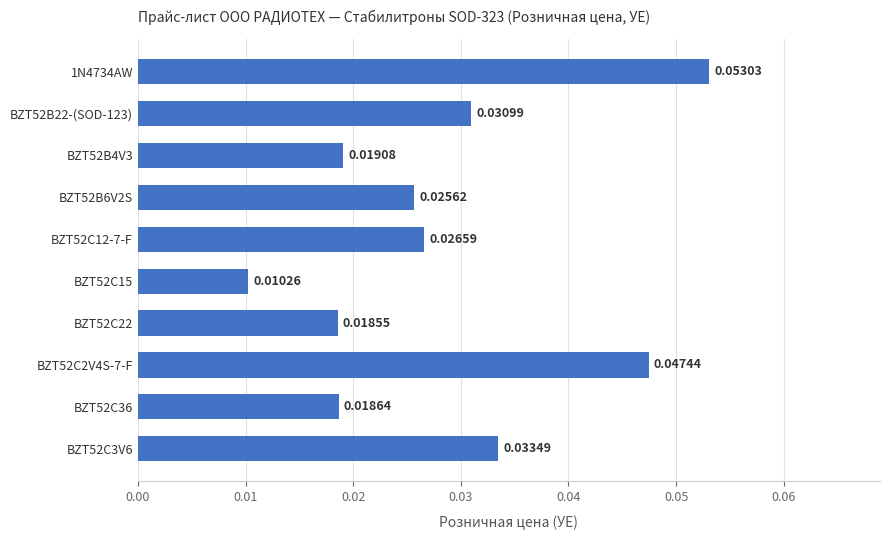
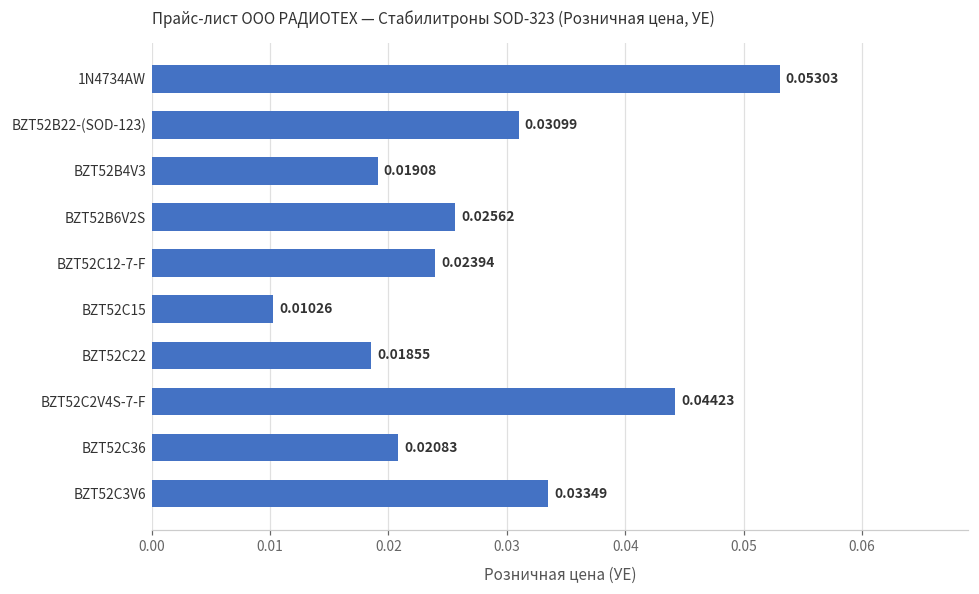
  {
    "1N4734AW": 0.05303,
    "BZT52B22-(SOD-123)": 0.03099,
    "BZT52B4V3": 0.01908,
    "BZT52B6V2S": 0.02562,
-   "BZT52C12-7-F": 0.02659,
+   "BZT52C12-7-F": 0.02394,
    "BZT52C15": 0.01026,
    "BZT52C22": 0.01855,
-   "BZT52C2V4S-7-F": 0.04744,
-   "BZT52C36": 0.01864,
+   "BZT52C2V4S-7-F": 0.04423,
+   "BZT52C36": 0.02083,
    "BZT52C3V6": 0.03349
  }
